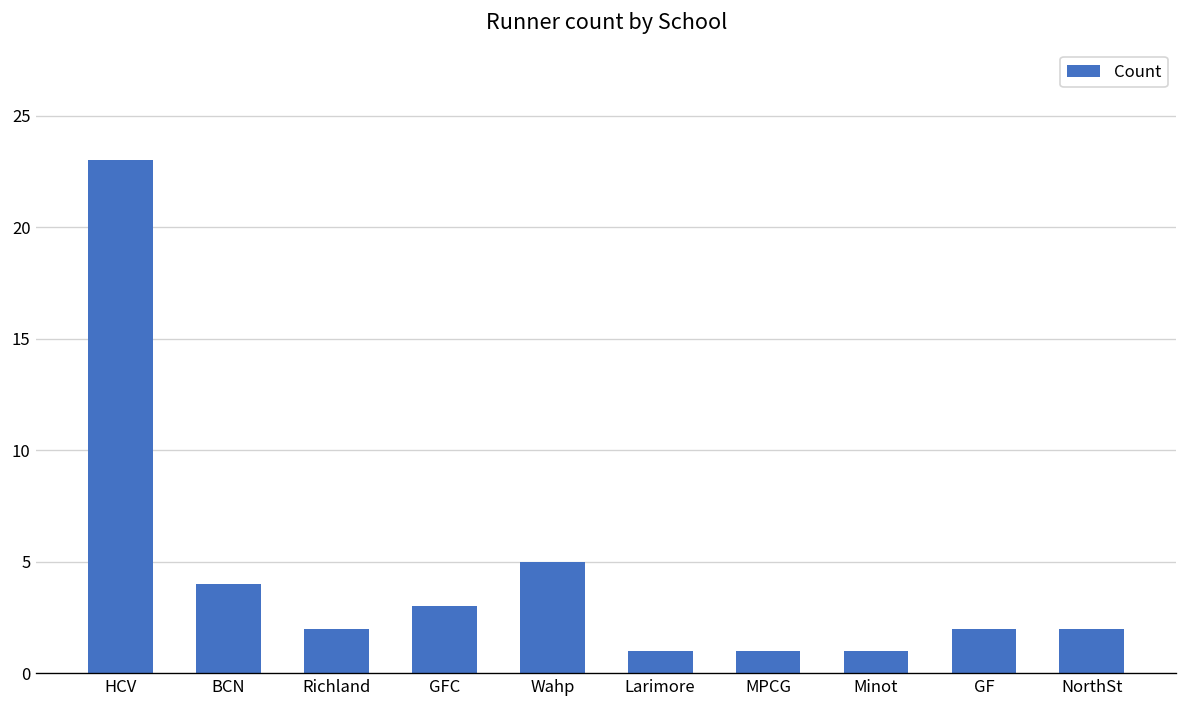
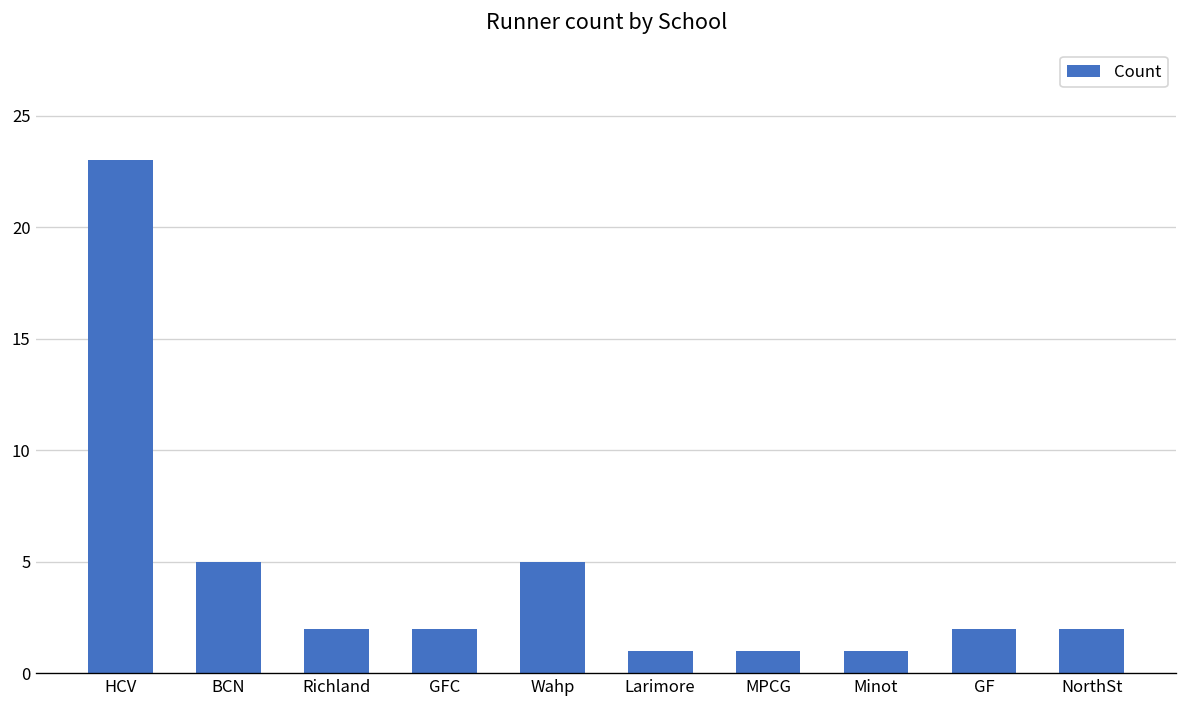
  {
    "HCV": 23,
-   "BCN": 4,
+   "BCN": 5,
    "Richland": 2,
-   "GFC": 3,
+   "GFC": 2,
    "Wahp": 5,
    "Larimore": 1,
    "MPCG": 1,
    "Minot": 1,
    "GF": 2,
    "NorthSt": 2
  }
